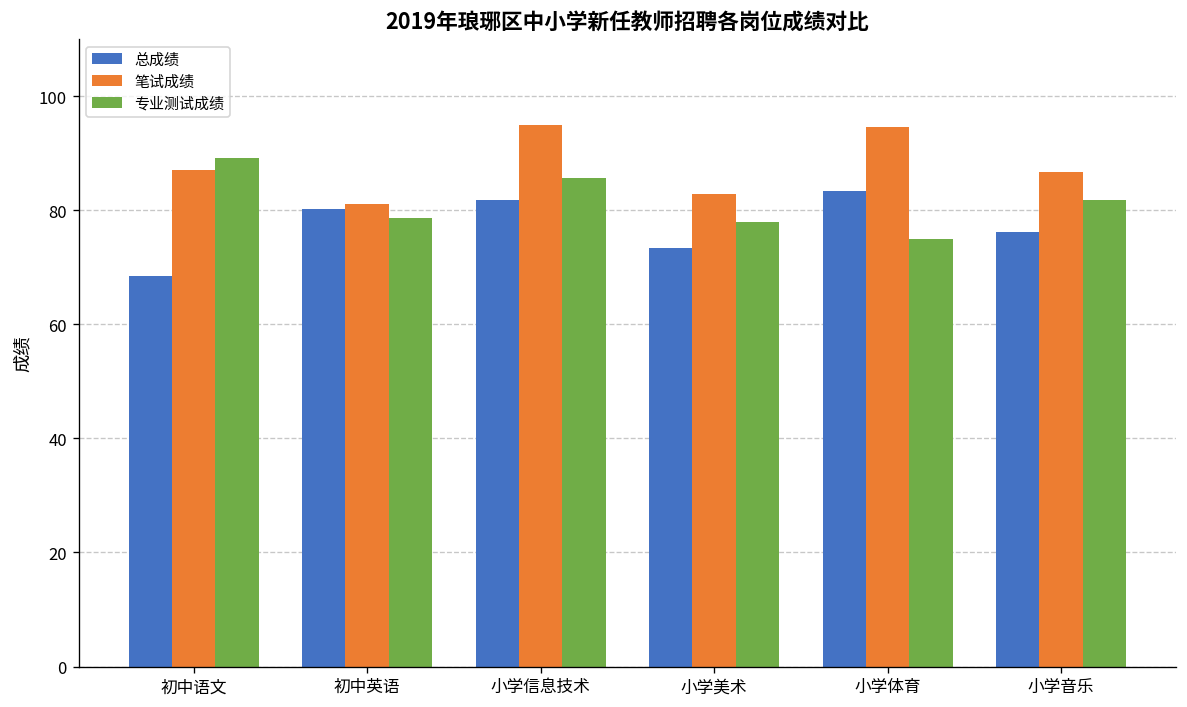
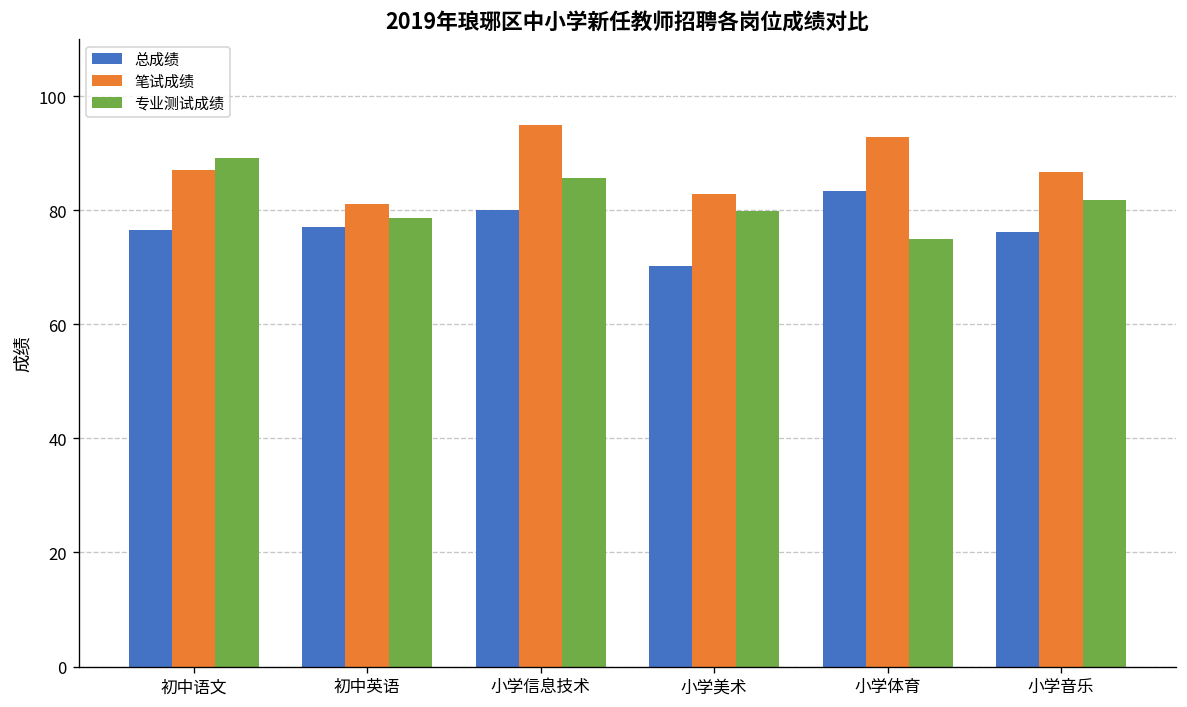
  {
    "总成绩": {
-     "初中语文": 68,
-     "初中英语": 80,
-     "小学信息技术": 82,
-     "小学美术": 73,
+     "初中语文": 76,
+     "初中英语": 77,
+     "小学信息技术": 80,
+     "小学美术": 70,
      "小学体育": 83,
      "小学音乐": 76
    },
    "笔试成绩": {
      "初中语文": 87,
      "初中英语": 81,
      "小学信息技术": 95,
      "小学美术": 83,
-     "小学体育": 95,
+     "小学体育": 93,
      "小学音乐": 87
    },
    "专业测试成绩": {
      "初中语文": 89,
      "初中英语": 79,
      "小学信息技术": 86,
-     "小学美术": 78,
+     "小学美术": 80,
      "小学体育": 75,
      "小学音乐": 82
    }
  }
